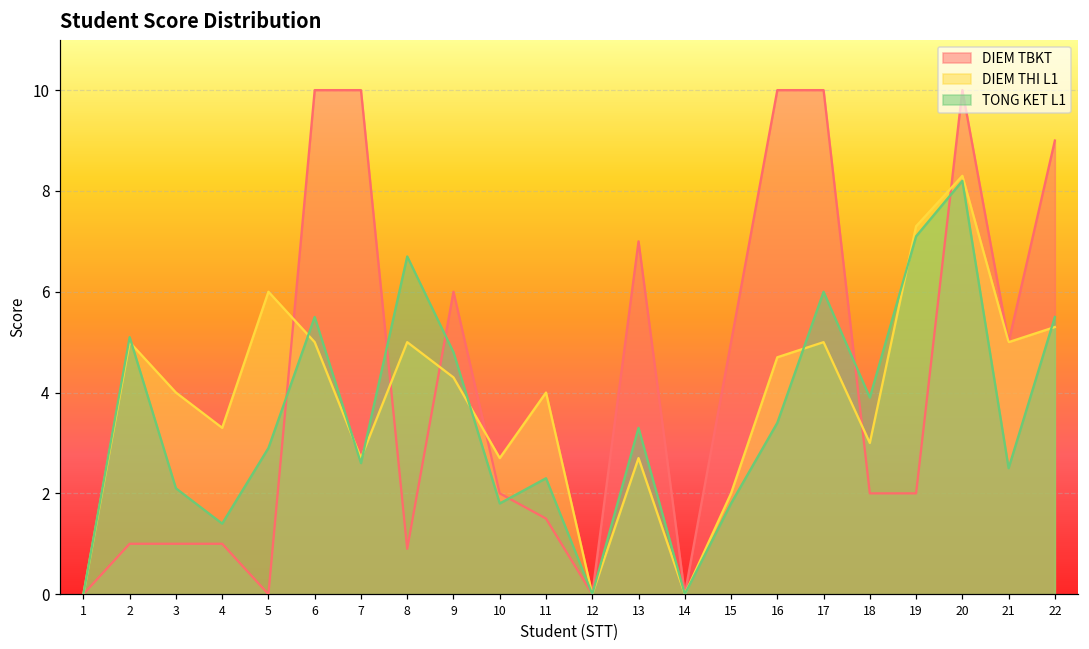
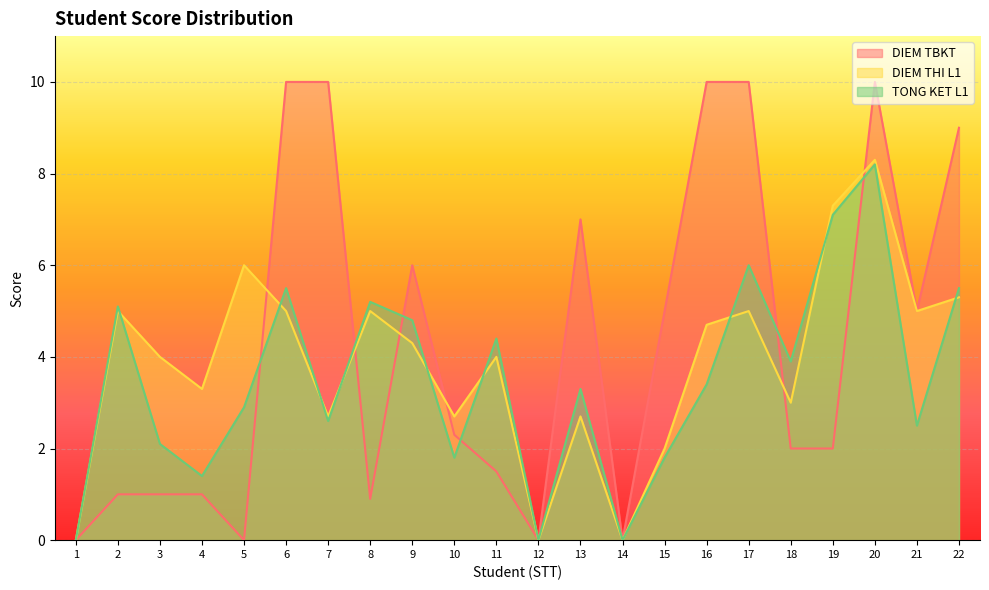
  {
    "DIEM TBKT": {
      "2": 1.0,
      "3": 1.0,
      "4": 1.0,
      "5": 0.0,
      "6": 10.0,
      "7": 10.0,
      "8": 0.9,
      "9": 6.0,
-     "10": 2.0,
+     "10": 2.3,
      "11": 1.5,
      "13": 7.0,
      "15": 5.0,
      "16": 10.0,
      "17": 10.0,
      "18": 2.0,
      "19": 2.0,
      "22": 9.0
    },
    "DIEM THI L1": {
      "2": 5.0,
      "3": 4.0,
      "4": 3.3,
      "5": 6.0,
      "6": 5.0,
      "7": 2.7,
      "8": 5.0,
      "9": 4.3,
      "10": 2.7,
      "11": 4.0,
      "13": 2.7,
      "15": 2.0,
      "16": 4.7,
      "17": 5.0,
      "18": 3.0,
      "19": 7.3,
      "20": 8.3,
      "22": 5.3
    },
    "TONG KET L1": {
      "2": 5.1,
      "3": 2.1,
      "4": 1.4,
      "5": 2.9,
      "6": 5.5,
      "7": 2.6,
-     "8": 6.7,
+     "8": 5.2,
      "9": 4.8,
      "10": 1.8,
-     "11": 2.3,
+     "11": 4.4,
      "13": 3.3,
      "15": 1.8,
      "16": 3.4,
      "17": 6.0,
      "18": 3.9,
      "19": 7.1,
      "20": 8.2,
      "21": 2.5,
      "22": 5.5
    }
  }
